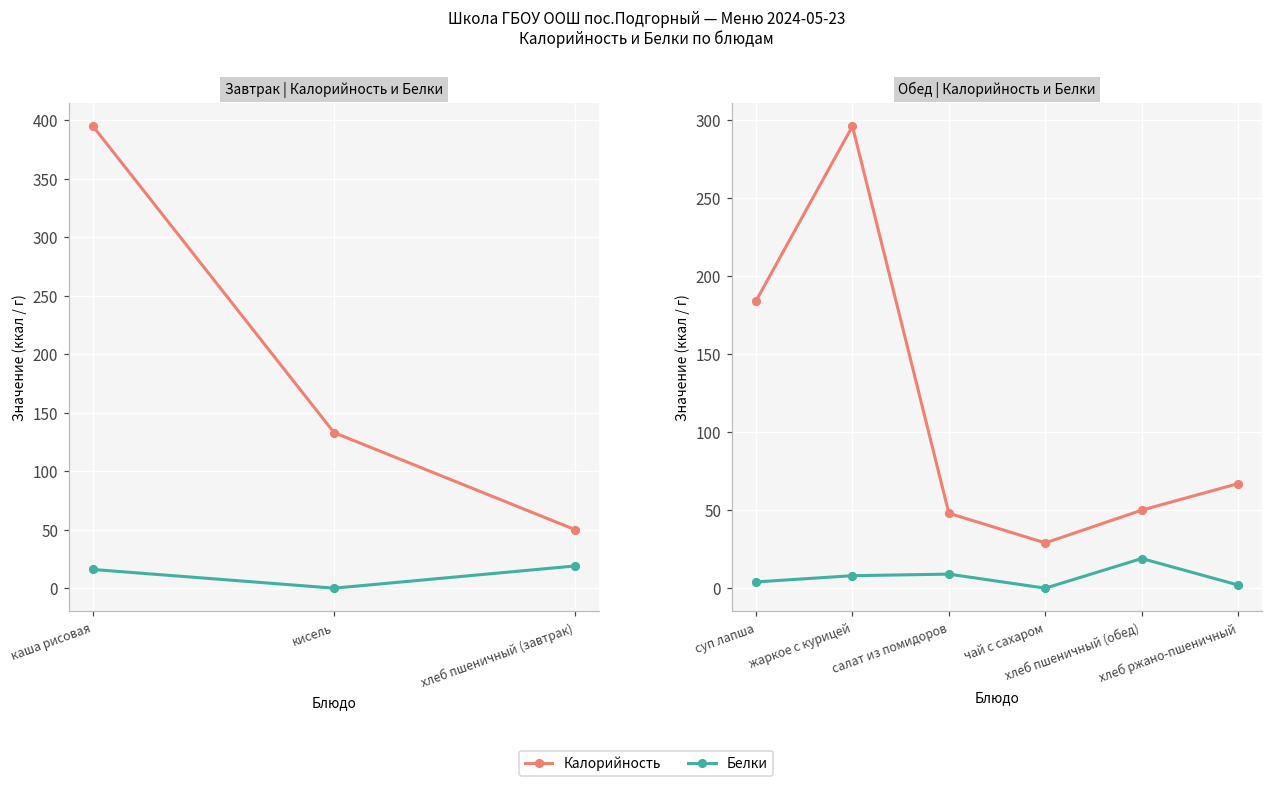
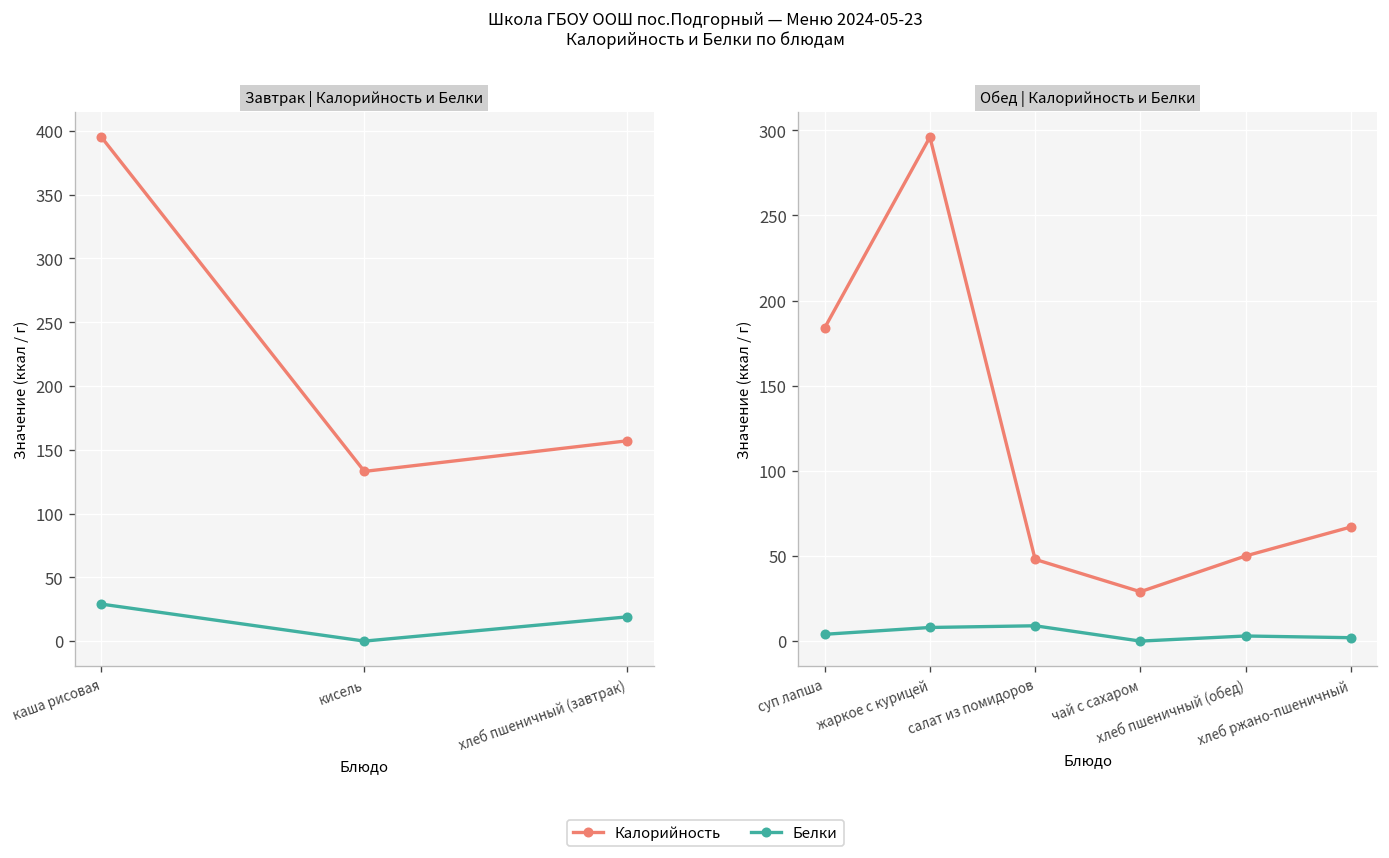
  {
    "Завтрак | Калорийность и Белки": {
      "Калорийность": {
        "каша рисовая": 395,
        "кисель": 133,
-       "хлеб пшеничный (завтрак)": 50
+       "хлеб пшеничный (завтрак)": 157
      },
      "Белки": {
-       "каша рисовая": 16,
+       "каша рисовая": 29,
        "кисель": 0,
        "хлеб пшеничный (завтрак)": 19
      }
    },
    "Обед | Калорийность и Белки": {
      "Калорийность": {
        "суп лапша": 184,
        "жаркое с курицей": 296,
        "салат из помидоров": 48,
        "чай с сахаром": 29,
        "хлеб пшеничный (обед)": 50,
        "хлеб ржано-пшеничный": 67
      },
      "Белки": {
        "суп лапша": 4,
        "жаркое с курицей": 8,
        "салат из помидоров": 9,
        "чай с сахаром": 0,
-       "хлеб пшеничный (обед)": 19,
+       "хлеб пшеничный (обед)": 3,
        "хлеб ржано-пшеничный": 2
      }
    }
  }
